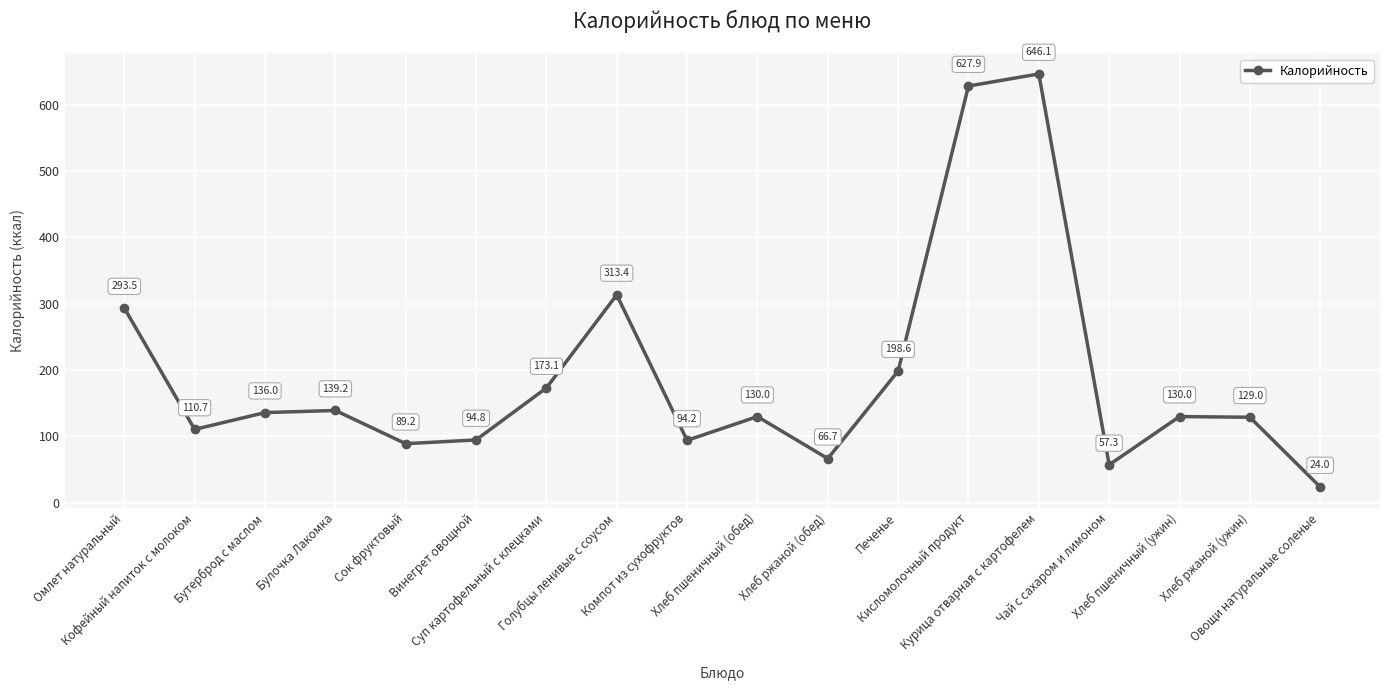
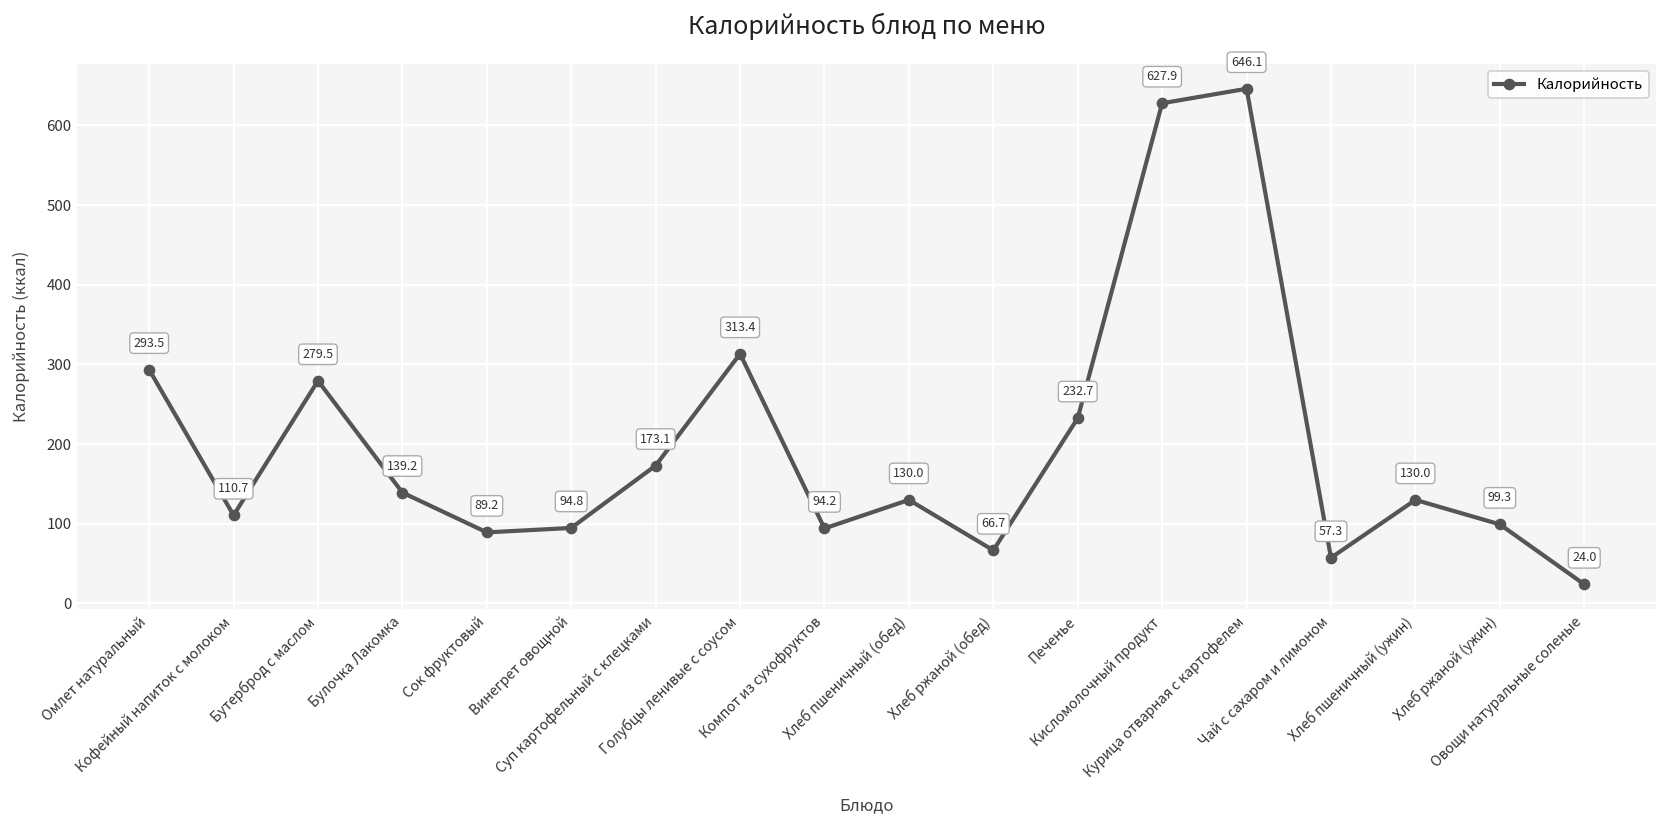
  {
-   "Бутерброд с маслом": 136.0,
-   "Печенье": 198.6,
-   "Хлеб ржаной (ужин)": 129.0
+   "Бутерброд с маслом": 279.5,
+   "Печенье": 232.7,
+   "Хлеб ржаной (ужин)": 99.3
  }
